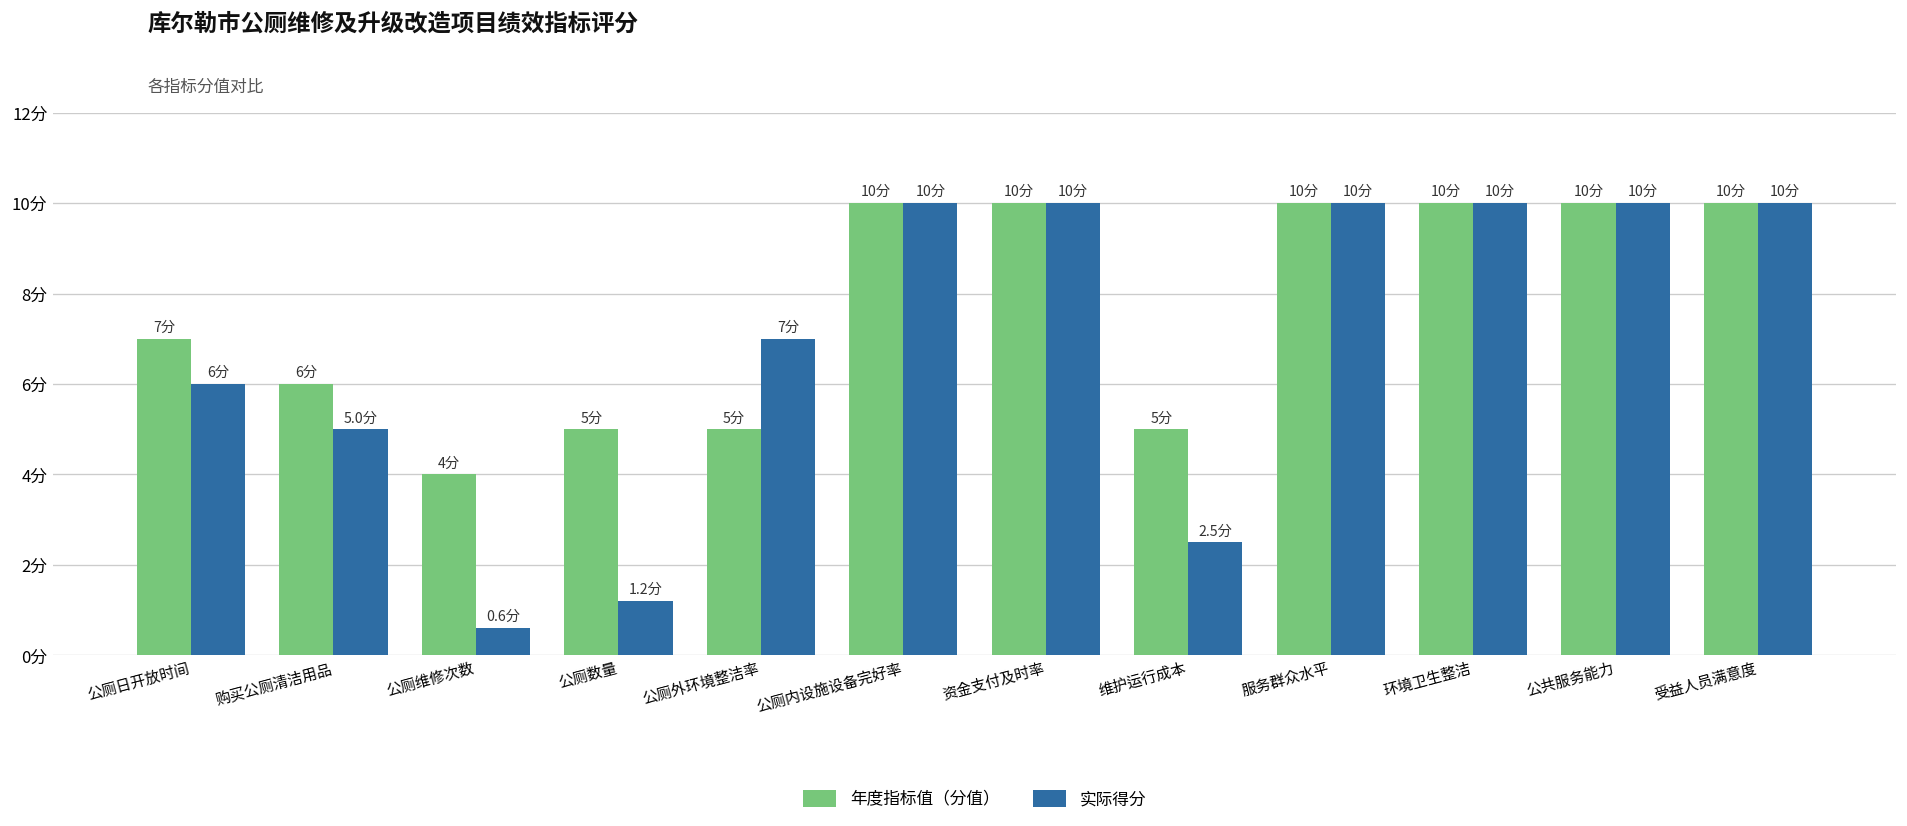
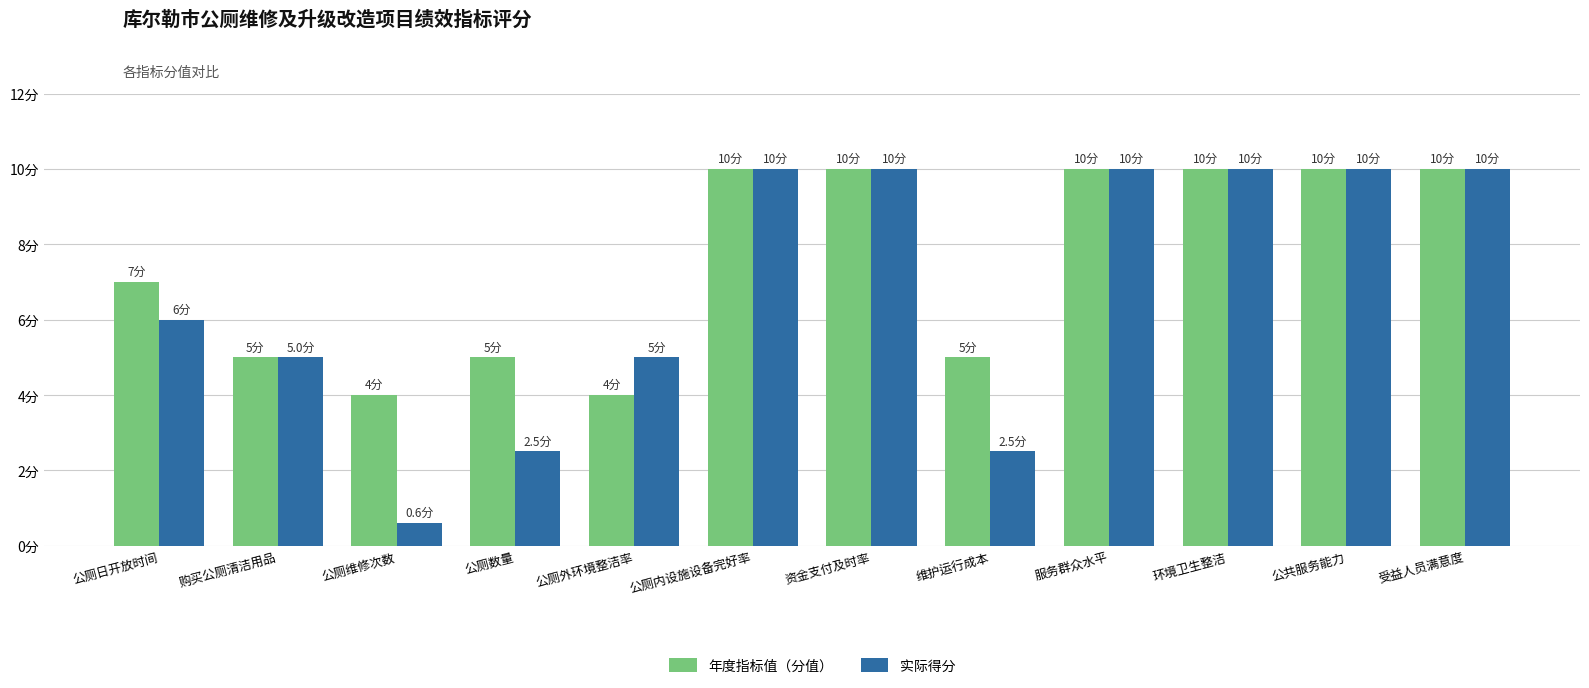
  {
    "年度指标值（分值）": {
      "公厕日开放时间": "7分",
-     "购买公厕清洁用品": "6分",
+     "购买公厕清洁用品": "5分",
      "公厕维修次数": "4分",
      "公厕数量": "5分",
-     "公厕外环境整洁率": "5分",
+     "公厕外环境整洁率": "4分",
      "公厕内设施设备完好率": "10分",
      "资金支付及时率": "10分",
      "维护运行成本": "5分",
      "服务群众水平": "10分",
      "环境卫生整洁": "10分",
      "公共服务能力": "10分",
      "受益人员满意度": "10分"
    },
    "实际得分": {
      "公厕日开放时间": "6分",
      "购买公厕清洁用品": "5.0分",
      "公厕维修次数": "0.6分",
-     "公厕数量": "1.2分",
-     "公厕外环境整洁率": "7分",
+     "公厕数量": "2.5分",
+     "公厕外环境整洁率": "5分",
      "公厕内设施设备完好率": "10分",
      "资金支付及时率": "10分",
      "维护运行成本": "2.5分",
      "服务群众水平": "10分",
      "环境卫生整洁": "10分",
      "公共服务能力": "10分",
      "受益人员满意度": "10分"
    }
  }
